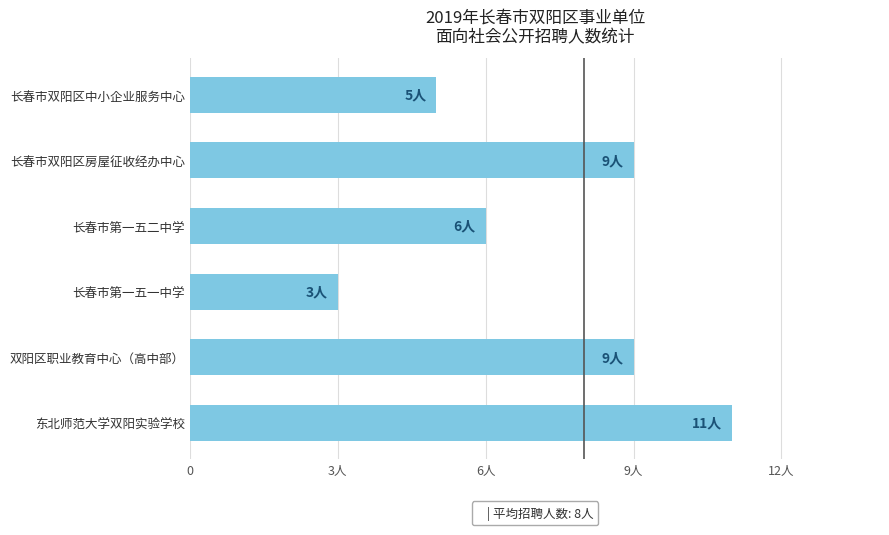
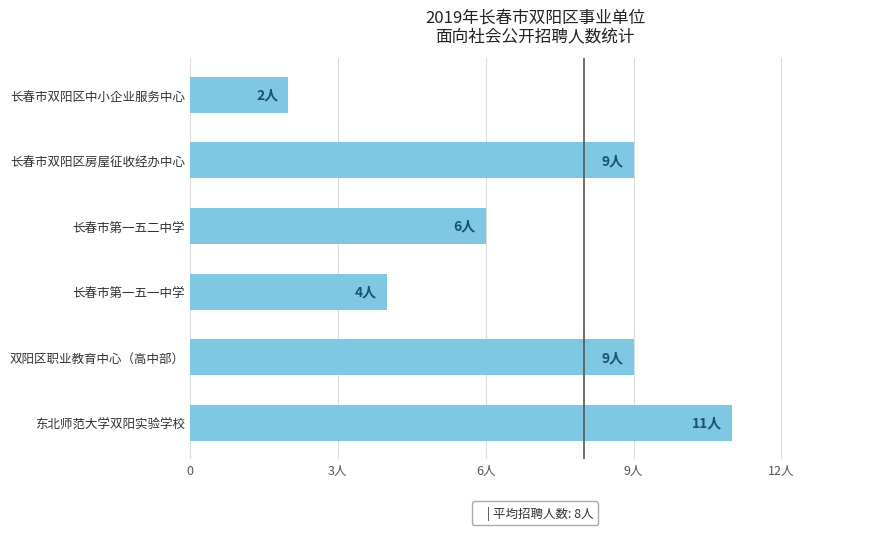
  {
-   "长春市双阳区中小企业服务中心": "5人",
+   "长春市双阳区中小企业服务中心": "2人",
    "长春市双阳区房屋征收经办中心": "9人",
    "长春市第一五二中学": "6人",
-   "长春市第一五一中学": "3人",
+   "长春市第一五一中学": "4人",
    "双阳区职业教育中心（高中部）": "9人",
    "东北师范大学双阳实验学校": "11人"
  }
